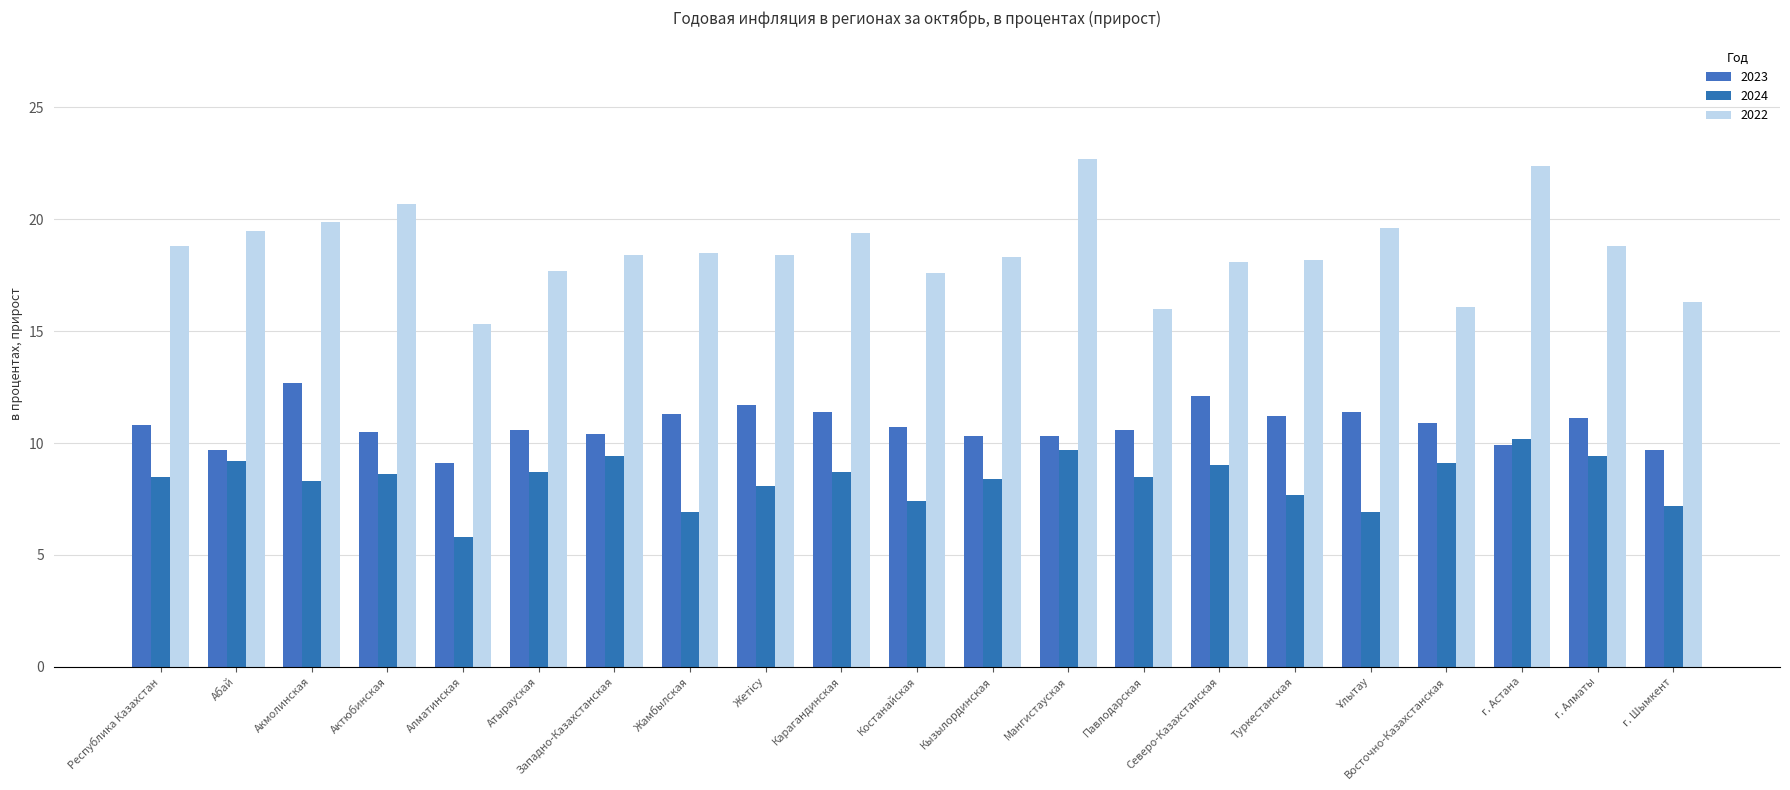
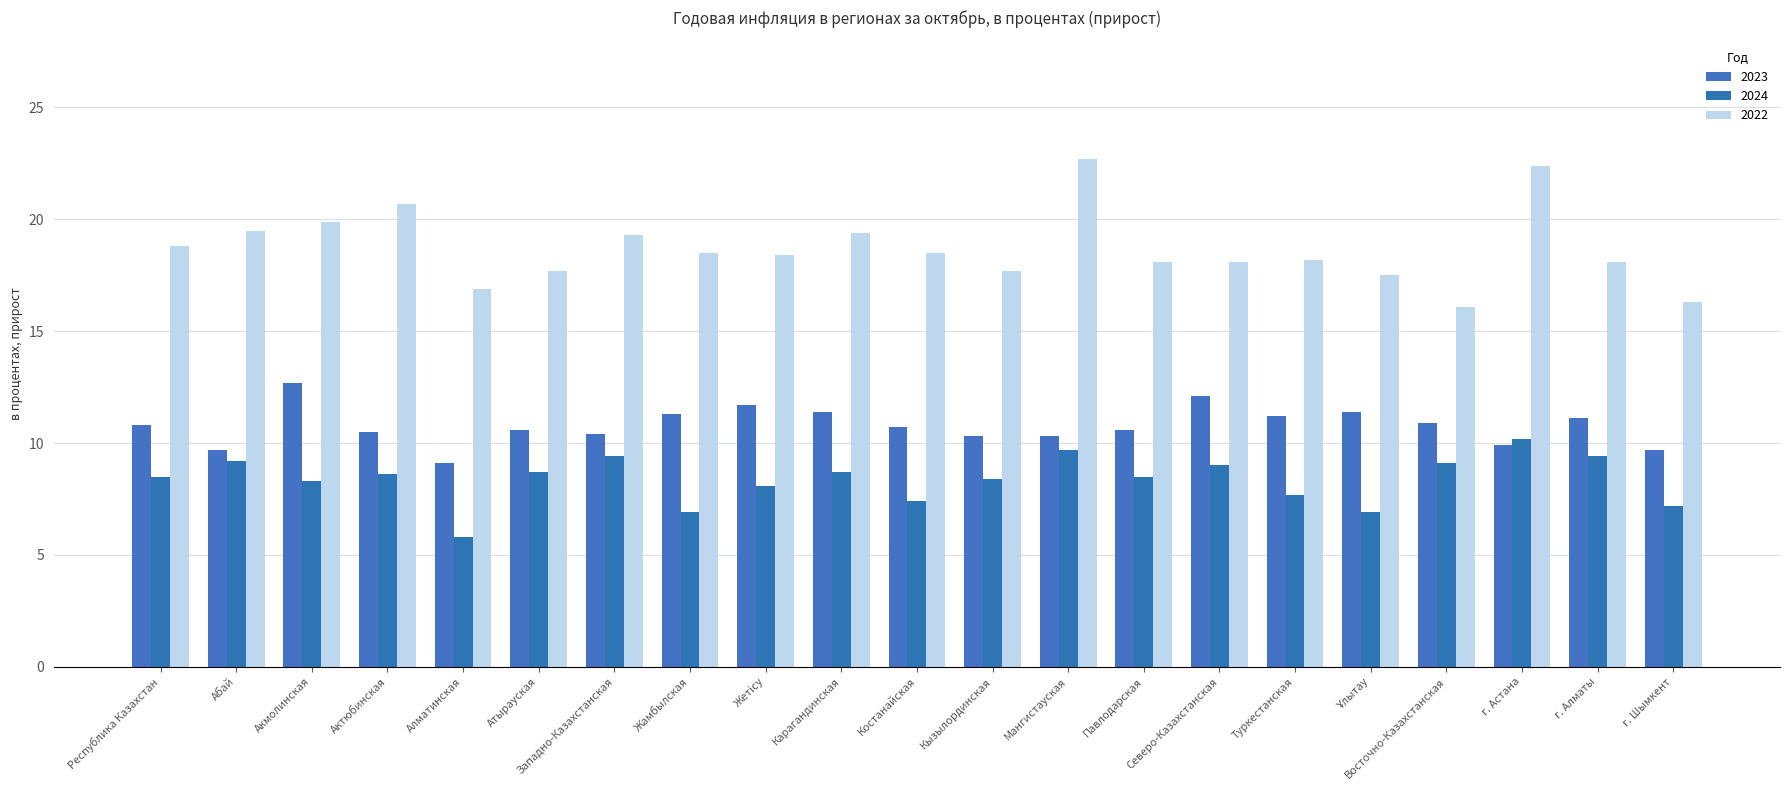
  {
    "2022": {
      "Республика Казахстан": 18.8,
      "Абай": 19.5,
      "Акмолинская": 19.9,
      "Актюбинская": 20.7,
-     "Алматинская": 15.3,
+     "Алматинская": 16.9,
      "Атырауская": 17.7,
-     "Западно-Казахстанская": 18.4,
+     "Западно-Казахстанская": 19.3,
      "Жамбылская": 18.5,
      "Жетісу": 18.4,
      "Карагандинская": 19.4,
-     "Костанайская": 17.6,
-     "Кызылординская": 18.3,
+     "Костанайская": 18.5,
+     "Кызылординская": 17.7,
      "Мангистауская": 22.7,
-     "Павлодарская": 16.0,
+     "Павлодарская": 18.1,
      "Северо-Казахстанская": 18.1,
      "Туркестанская": 18.2,
-     "Ұлытау": 19.6,
+     "Ұлытау": 17.5,
      "Восточно-Казахстанская": 16.1,
      "г. Астана": 22.4,
-     "г. Алматы": 18.8,
+     "г. Алматы": 18.1,
      "г. Шымкент": 16.3
    }
  }
